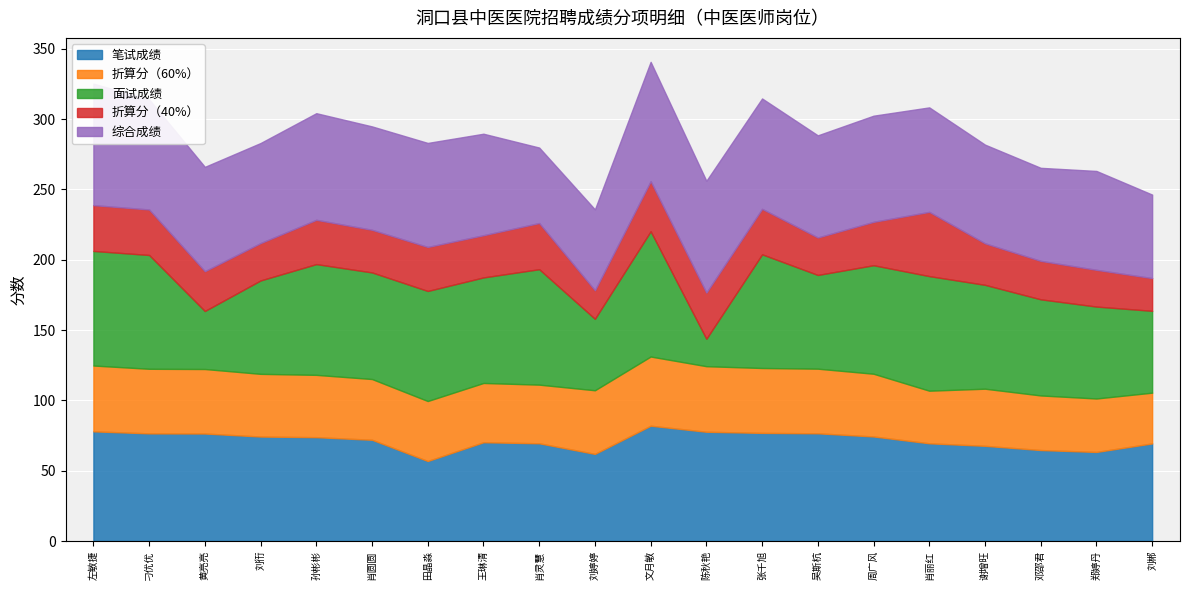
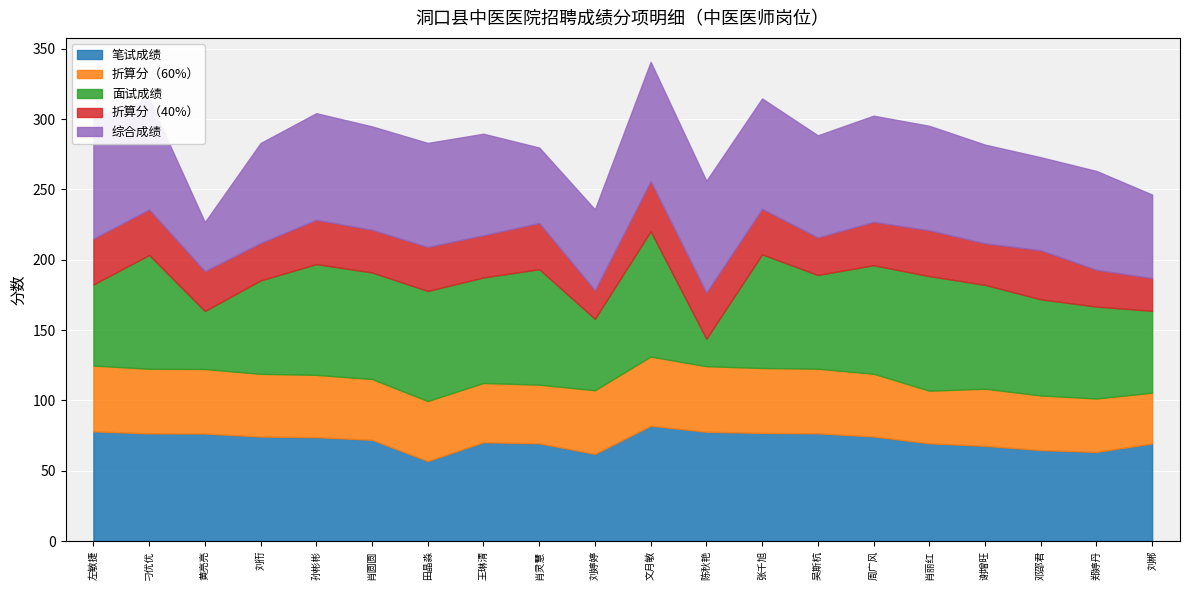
  {
    "笔试成绩": {
      "左敏捷": 78,
      "刁优优": 77,
      "黄亮亮": 76,
      "刘衎": 74,
      "孙彬彬": 74,
      "肖圆圆": 72,
      "田晶淼": 57,
      "王琳清": 70,
      "肖灵慧": 70,
      "刘婷婷": 62,
      "文月敏": 82,
      "陈秋艳": 78,
      "张千旭": 77,
      "吴斯杭": 77,
      "周广风": 74,
      "肖丽红": 70,
      "谢增旺": 68,
      "邓邵君": 65,
      "郑婷丹": 63,
      "刘郴": 69
    },
    "折算分（60%）": {
      "左敏捷": 47,
      "刁优优": 46,
      "黄亮亮": 46,
      "刘衎": 45,
      "孙彬彬": 44,
      "肖圆圆": 43,
      "田晶淼": 43,
      "王琳清": 42,
      "肖灵慧": 42,
      "刘婷婷": 45,
      "文月敏": 49,
      "陈秋艳": 47,
      "张千旭": 46,
      "吴斯杭": 46,
      "周广风": 45,
      "肖丽红": 37,
      "谢增旺": 41,
      "邓邵君": 39,
      "郑婷丹": 38,
      "刘郴": 36
    },
    "面试成绩": {
-     "左敏捷": 81,
+     "左敏捷": 58,
      "刁优优": 81,
      "黄亮亮": 41,
      "刘衎": 66,
      "孙彬彬": 79,
      "肖圆圆": 76,
      "田晶淼": 78,
      "王琳清": 75,
      "肖灵慧": 82,
      "刘婷婷": 51,
      "文月敏": 89,
      "陈秋艳": 20,
      "张千旭": 81,
      "吴斯杭": 67,
      "周广风": 77,
      "肖丽红": 81,
      "谢增旺": 74,
      "邓邵君": 68,
      "郑婷丹": 65,
      "刘郴": 58
    },
    "折算分（40%）": {
      "左敏捷": 33,
      "刁优优": 32,
      "黄亮亮": 28,
      "刘衎": 27,
      "孙彬彬": 32,
      "肖圆圆": 30,
      "田晶淼": 31,
      "王琳清": 30,
      "肖灵慧": 33,
      "刘婷婷": 20,
      "文月敏": 36,
      "陈秋艳": 33,
      "张千旭": 32,
      "吴斯杭": 27,
      "周广风": 31,
-     "肖丽红": 46,
+     "肖丽红": 33,
      "谢增旺": 30,
-     "邓邵君": 27,
+     "邓邵君": 35,
      "郑婷丹": 26,
      "刘郴": 23
    },
    "综合成绩": {
-     "黄亮亮": 74,
+     "黄亮亮": 35,
      "刘衎": 71,
      "孙彬彬": 76,
      "肖圆圆": 74,
      "田晶淼": 74,
      "王琳清": 72,
      "肖灵慧": 54,
      "刘婷婷": 57,
      "文月敏": 85,
      "陈秋艳": 79,
      "张千旭": 78,
      "吴斯杭": 73,
      "周广风": 75,
      "肖丽红": 74,
      "谢增旺": 70,
      "邓邵君": 66,
      "郑婷丹": 70,
      "刘郴": 59
    }
  }
